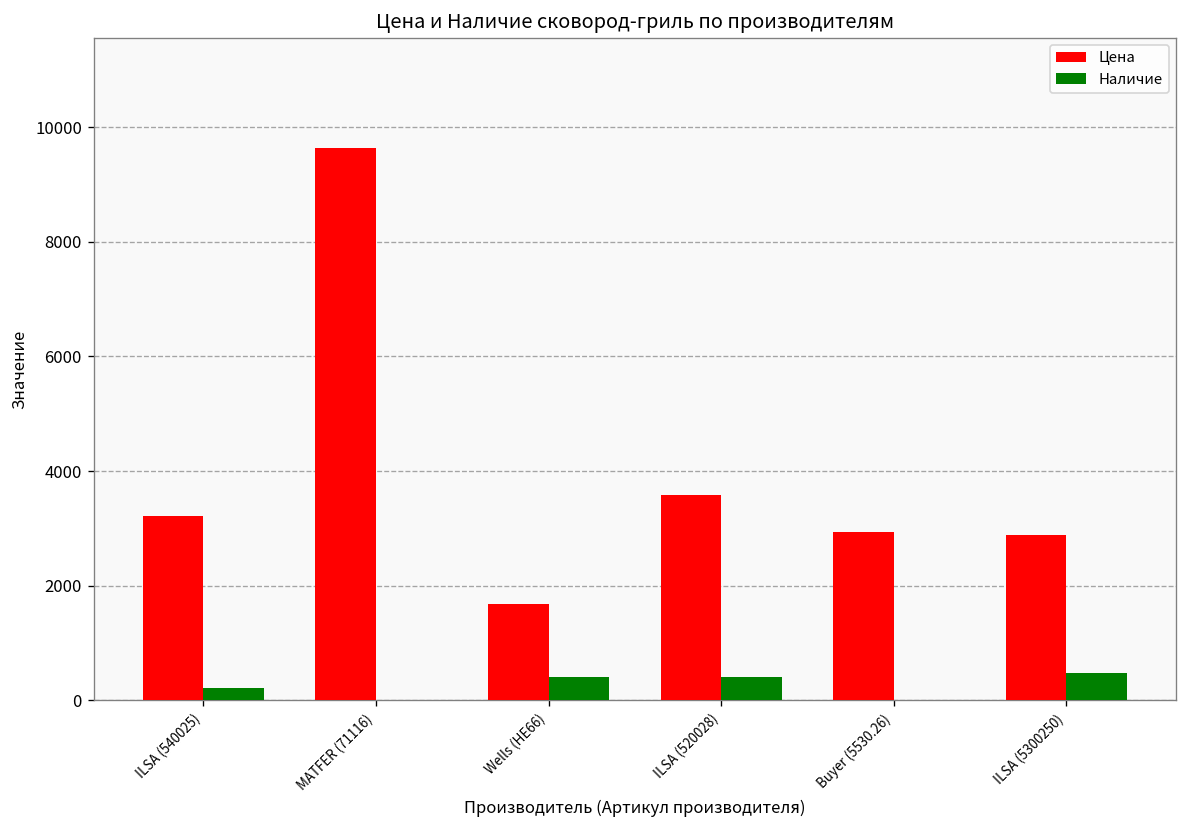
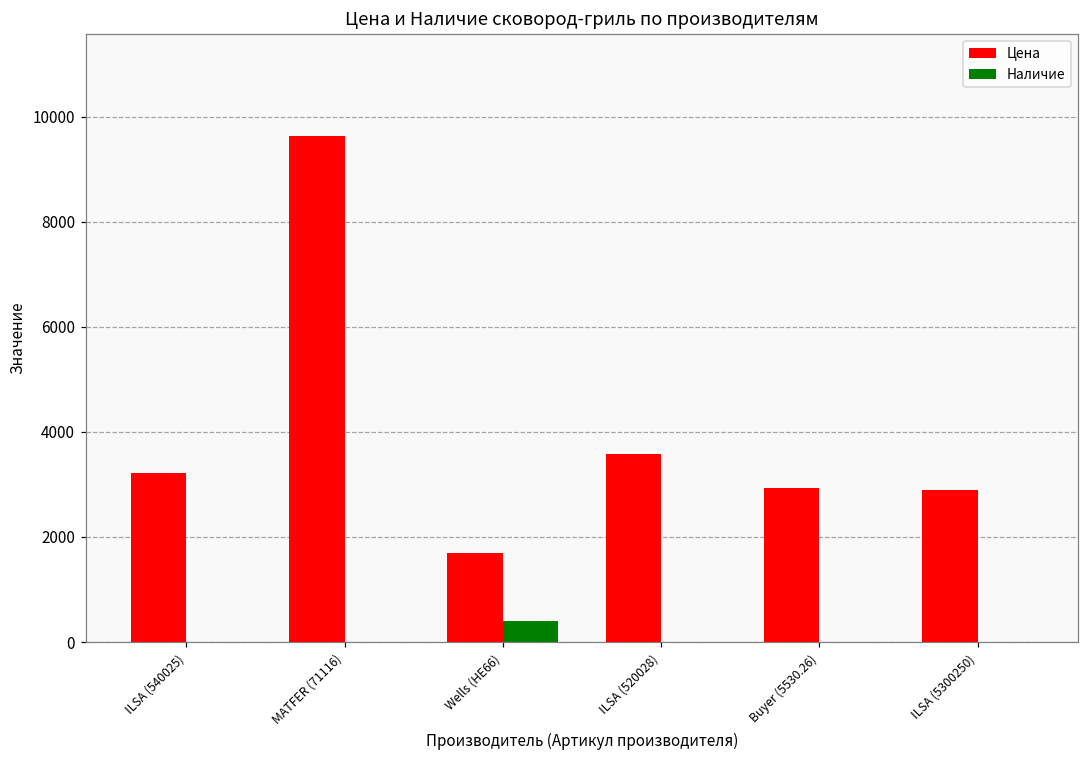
  {
    "Цена": {
      "ILSA (540025)": 3200,
      "MATFER (71116)": 9600,
      "Wells (HE66)": 1700,
      "ILSA (520028)": 3600,
      "Buyer (5530.26)": 2900,
      "ILSA (5300250)": 2900
    },
    "Наличие": {
-     "ILSA (540025)": 200,
+     "ILSA (540025)": 0,
      "MATFER (71116)": 0,
      "Wells (HE66)": 400,
-     "ILSA (520028)": 400,
+     "ILSA (520028)": 0,
      "Buyer (5530.26)": 0,
-     "ILSA (5300250)": 500
+     "ILSA (5300250)": 0
    }
  }
